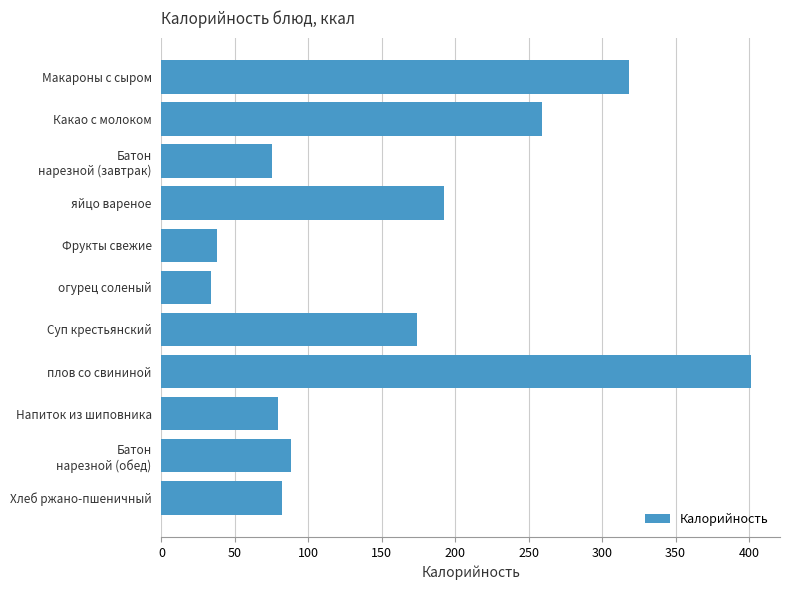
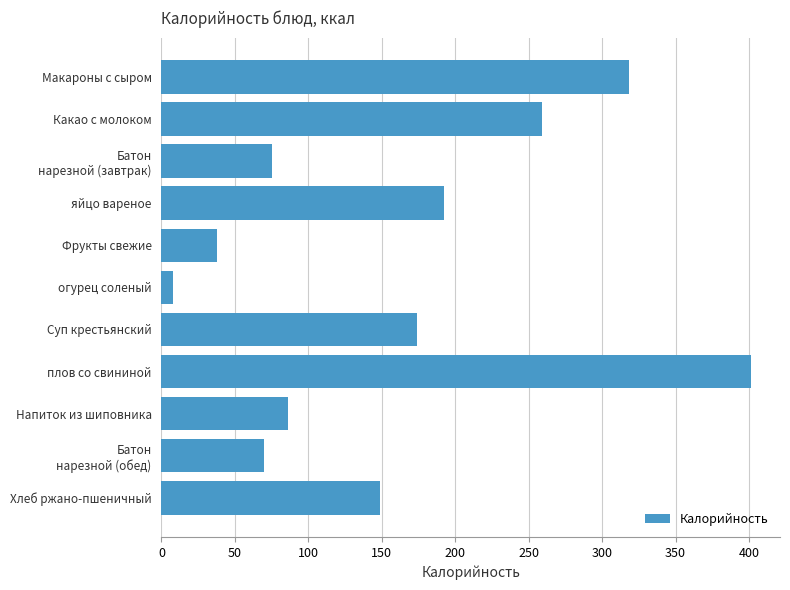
  {
    "Макароны с сыром": 318,
    "Какао с молоком": 259,
    "Батон нарезной (завтрак)": 75,
    "яйцо вареное": 192,
    "Фрукты свежие": 38,
-   "огурец соленый": 34,
+   "огурец соленый": 8,
    "Суп крестьянский": 174,
    "плов со свининой": 401,
-   "Напиток из шиповника": 79,
-   "Батон нарезной (обед)": 88,
-   "Хлеб ржано-пшеничный": 82
+   "Напиток из шиповника": 86,
+   "Батон нарезной (обед)": 70,
+   "Хлеб ржано-пшеничный": 149
  }
